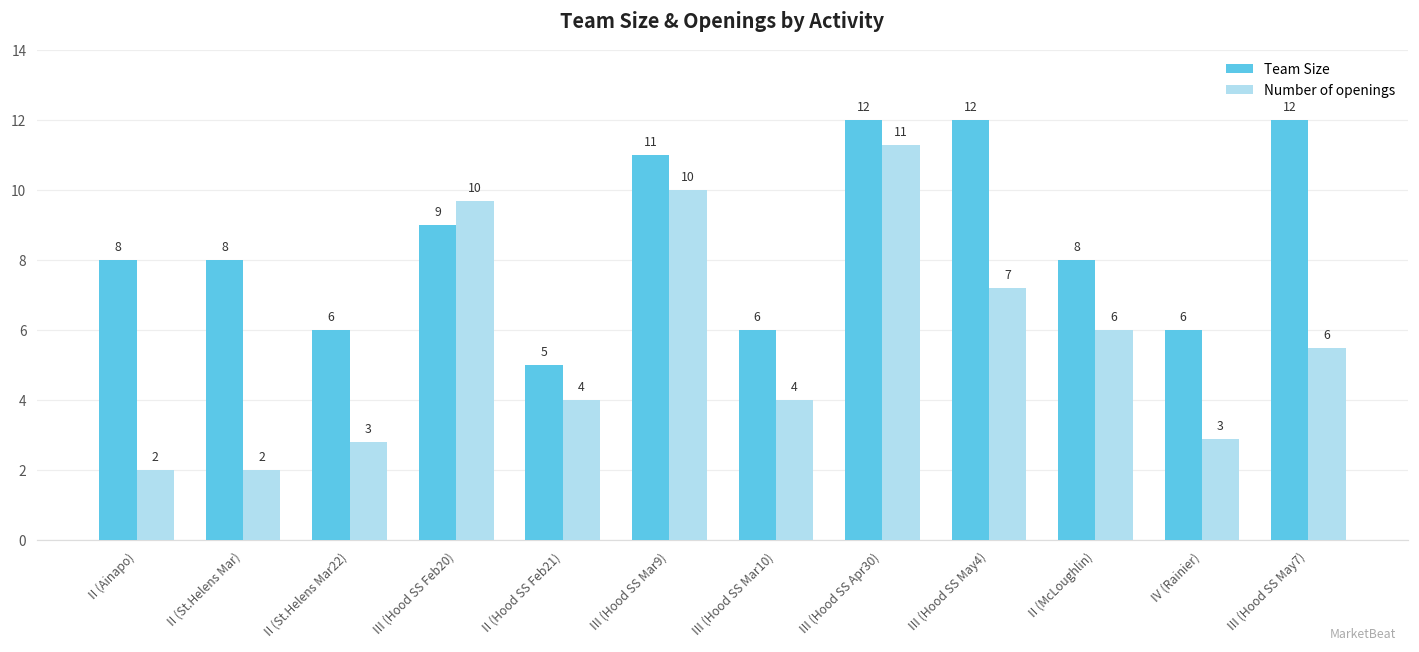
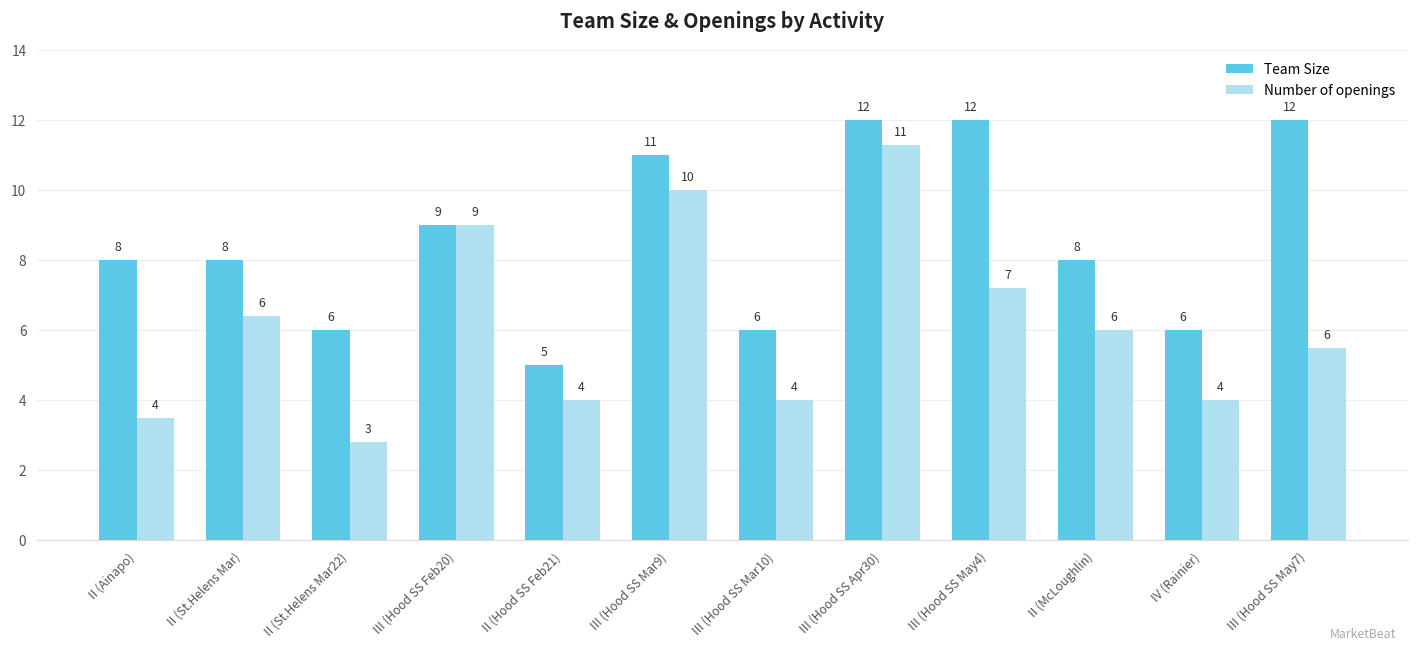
  {
    "Team Size": {
      "II (Ainapo)": 8,
      "II (St.Helens Mar)": 8,
      "II (St.Helens Mar22)": 6,
      "III (Hood SS Feb20)": 9,
      "II (Hood SS Feb21)": 5,
      "III (Hood SS Mar9)": 11,
      "III (Hood SS Mar10)": 6,
      "III (Hood SS Apr30)": 12,
      "III (Hood SS May4)": 12,
      "II (McLoughlin)": 8,
      "IV (Rainier)": 6,
      "III (Hood SS May7)": 12
    },
    "Number of openings": {
-     "II (Ainapo)": 2,
-     "II (St.Helens Mar)": 2,
+     "II (Ainapo)": 4,
+     "II (St.Helens Mar)": 6,
      "II (St.Helens Mar22)": 3,
-     "III (Hood SS Feb20)": 10,
+     "III (Hood SS Feb20)": 9,
      "II (Hood SS Feb21)": 4,
      "III (Hood SS Mar9)": 10,
      "III (Hood SS Mar10)": 4,
      "III (Hood SS Apr30)": 11,
      "III (Hood SS May4)": 7,
      "II (McLoughlin)": 6,
-     "IV (Rainier)": 3,
+     "IV (Rainier)": 4,
      "III (Hood SS May7)": 6
    }
  }
